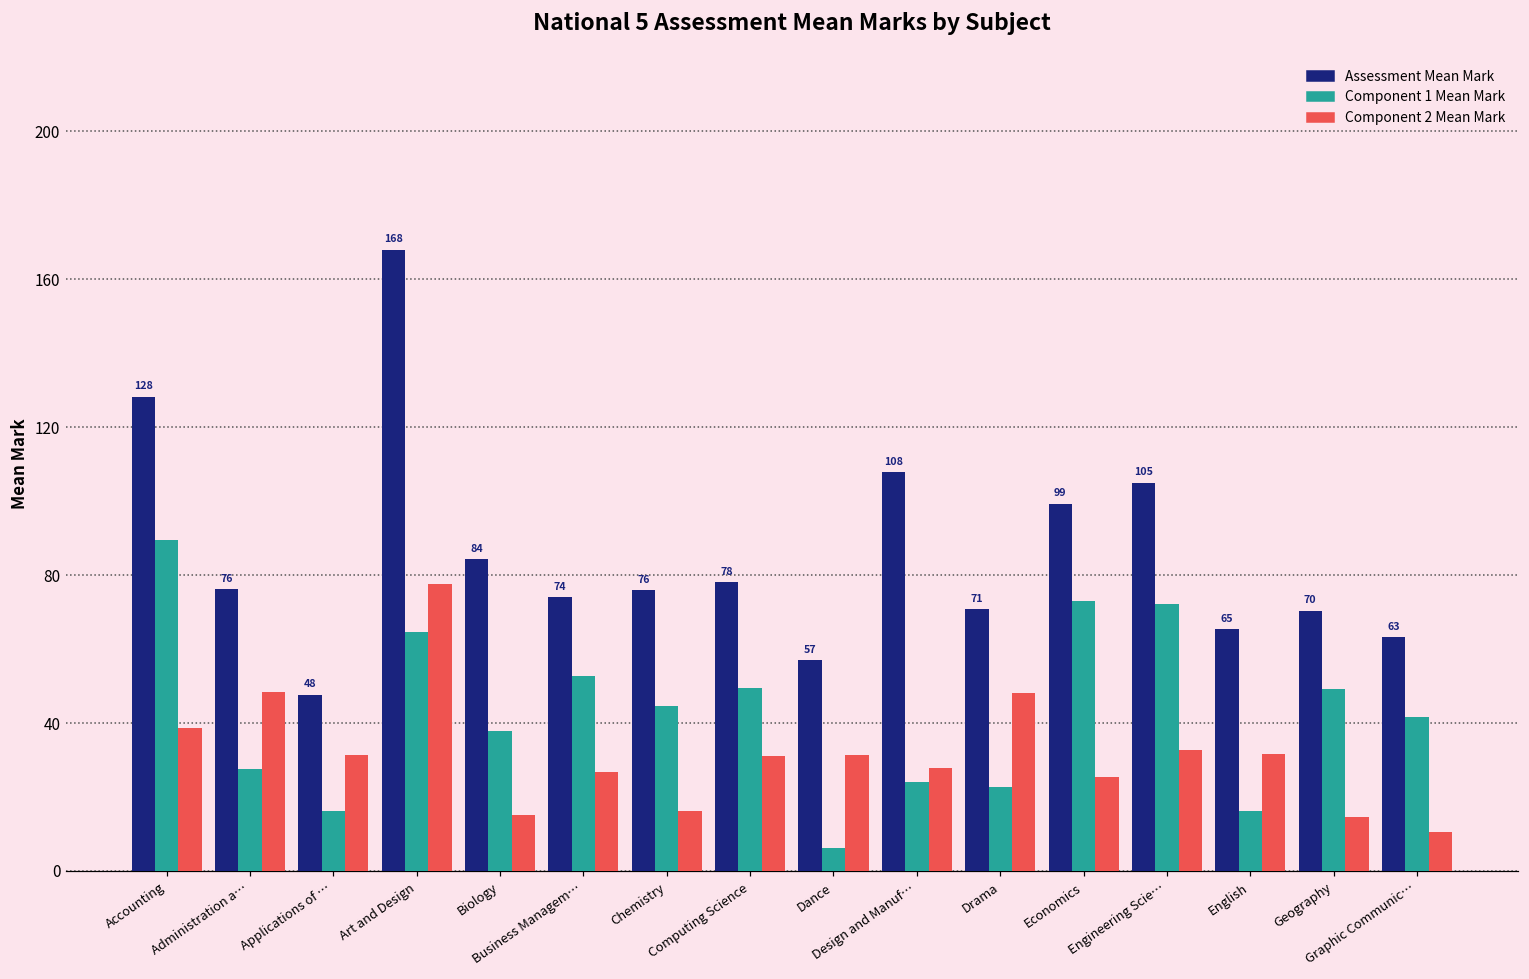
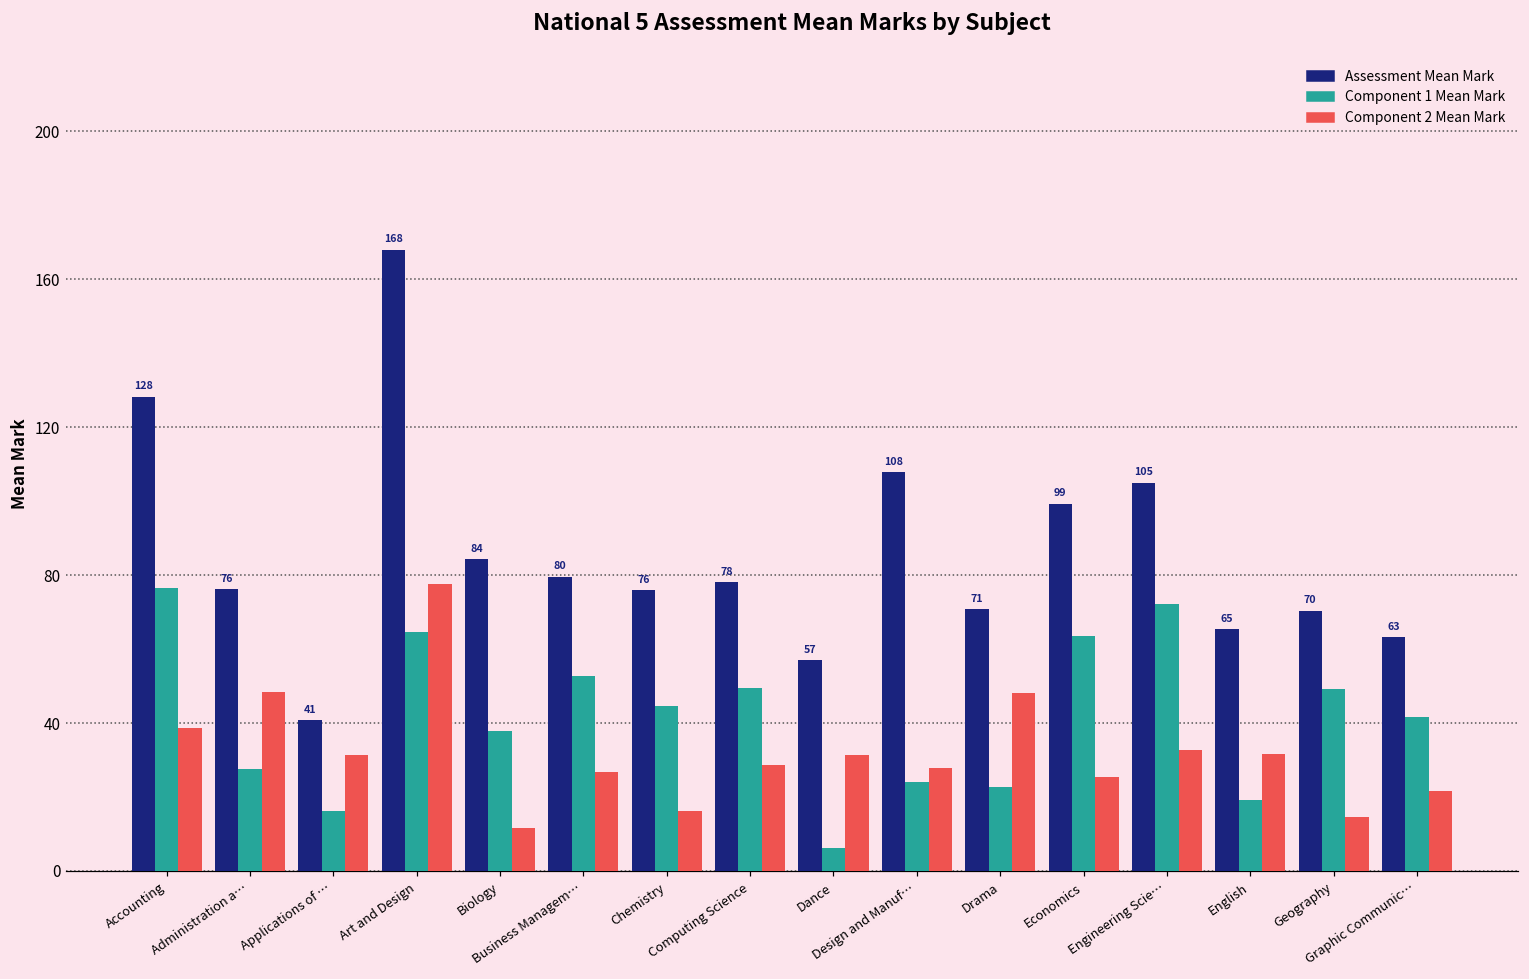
  {
    "Assessment Mean Mark": {
      "Accounting": 128,
      "Administration a…": 76,
-     "Applications of …": 48,
+     "Applications of …": 41,
      "Art and Design": 168,
      "Biology": 84,
-     "Business Managem…": 74,
+     "Business Managem…": 80,
      "Chemistry": 76,
      "Computing Science": 78,
      "Dance": 57,
      "Design and Manuf…": 108,
      "Drama": 71,
      "Economics": 99,
      "Engineering Scie…": 105,
      "English": 65,
      "Geography": 70,
      "Graphic Communic…": 63
    },
    "Component 1 Mean Mark": {
-     "Accounting": 90,
+     "Accounting": 77,
      "Administration a…": 28,
      "Applications of …": 16,
      "Art and Design": 65,
      "Biology": 38,
      "Business Managem…": 53,
      "Chemistry": 45,
      "Computing Science": 50,
      "Dance": 6,
      "Design and Manuf…": 24,
      "Drama": 23,
-     "Economics": 73,
+     "Economics": 64,
      "Engineering Scie…": 72,
-     "English": 16,
+     "English": 19,
      "Geography": 49,
      "Graphic Communic…": 42
    },
    "Component 2 Mean Mark": {
      "Accounting": 39,
      "Applications of …": 31,
      "Art and Design": 78,
-     "Biology": 15,
+     "Biology": 12,
      "Business Managem…": 27,
      "Chemistry": 16,
-     "Computing Science": 31,
+     "Computing Science": 29,
      "Dance": 31,
      "Design and Manuf…": 28,
      "Drama": 48,
      "Economics": 25,
      "Engineering Scie…": 33,
      "English": 32,
      "Geography": 15,
-     "Graphic Communic…": 11
+     "Graphic Communic…": 22
    }
  }
